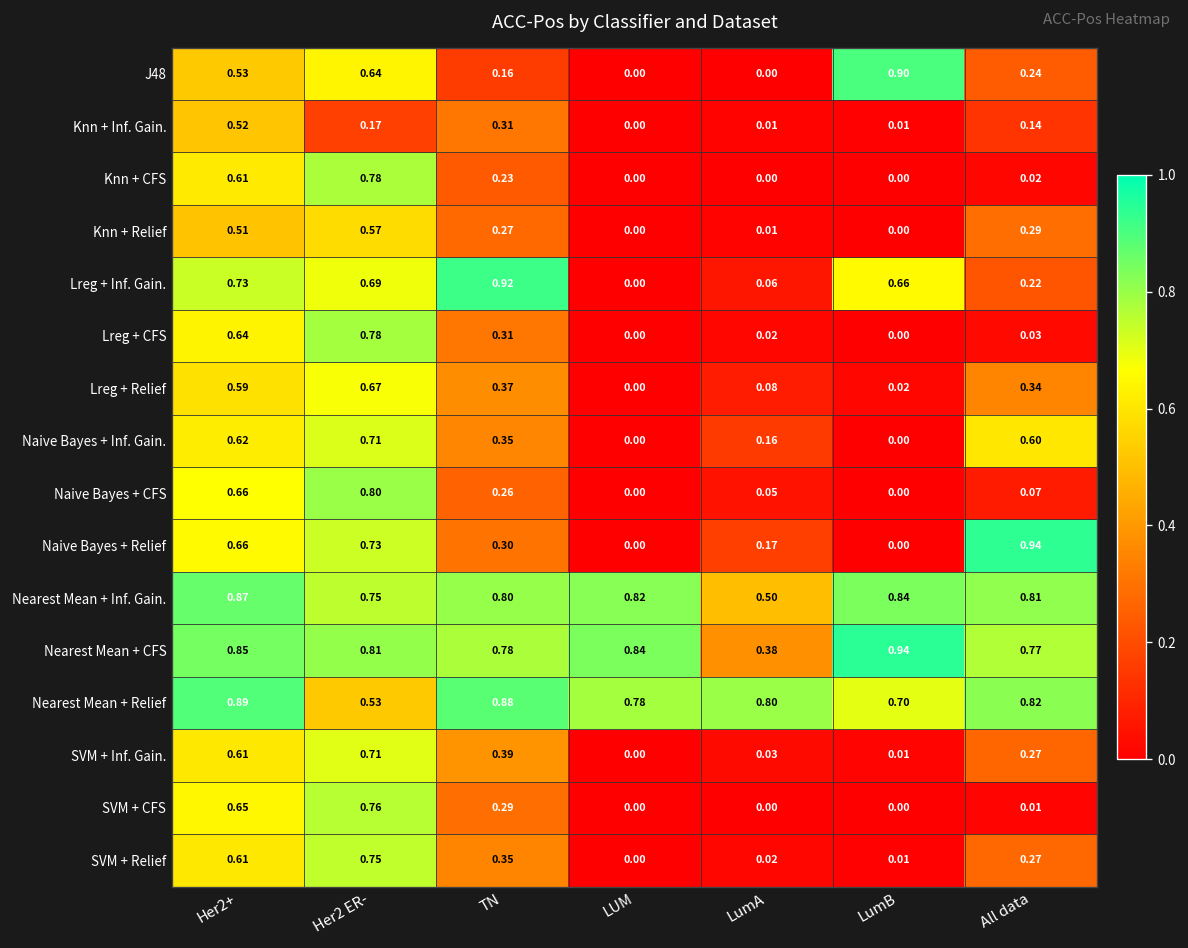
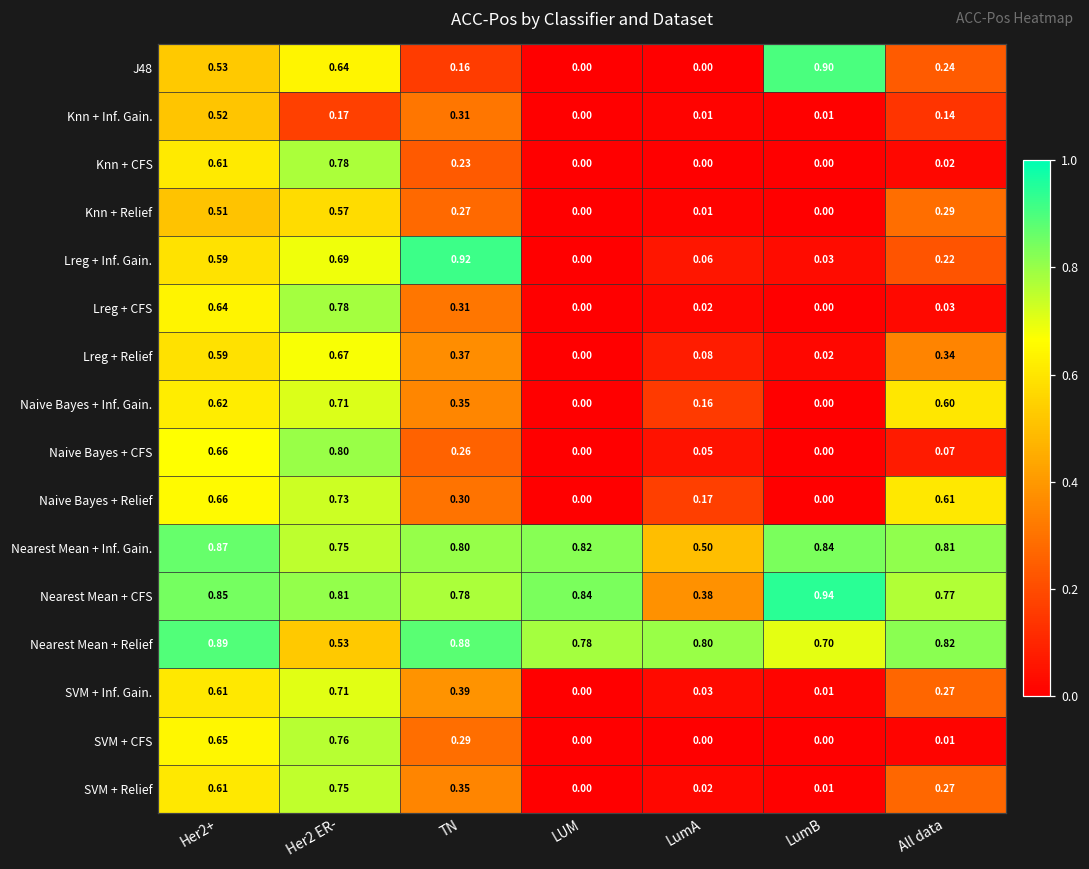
  {
    "J48": {
      "Her2+": 0.53,
      "Her2 ER-": 0.64,
      "TN": 0.16,
      "LUM": 0.00,
      "LumA": 0.00,
      "LumB": 0.90,
      "All data": 0.24
    },
    "Knn + Inf. Gain.": {
      "Her2+": 0.52,
      "Her2 ER-": 0.17,
      "TN": 0.31,
      "LUM": 0.00,
      "LumA": 0.01,
      "LumB": 0.01,
      "All data": 0.14
    },
    "Knn + CFS": {
      "Her2+": 0.61,
      "Her2 ER-": 0.78,
      "TN": 0.23,
      "LUM": 0.00,
      "LumA": 0.00,
      "LumB": 0.00,
      "All data": 0.02
    },
    "Knn + Relief": {
      "Her2+": 0.51,
      "Her2 ER-": 0.57,
      "TN": 0.27,
      "LUM": 0.00,
      "LumA": 0.01,
      "LumB": 0.00,
      "All data": 0.29
    },
    "Lreg + Inf. Gain.": {
-     "Her2+": 0.73,
+     "Her2+": 0.59,
      "Her2 ER-": 0.69,
      "TN": 0.92,
      "LUM": 0.00,
      "LumA": 0.06,
-     "LumB": 0.66,
+     "LumB": 0.03,
      "All data": 0.22
    },
    "Lreg + CFS": {
      "Her2+": 0.64,
      "Her2 ER-": 0.78,
      "TN": 0.31,
      "LUM": 0.00,
      "LumA": 0.02,
      "LumB": 0.00,
      "All data": 0.03
    },
    "Lreg + Relief": {
      "Her2+": 0.59,
      "Her2 ER-": 0.67,
      "TN": 0.37,
      "LUM": 0.00,
      "LumA": 0.08,
      "LumB": 0.02,
      "All data": 0.34
    },
    "Naive Bayes + Inf. Gain.": {
      "Her2+": 0.62,
      "Her2 ER-": 0.71,
      "TN": 0.35,
      "LUM": 0.00,
      "LumA": 0.16,
      "LumB": 0.00,
      "All data": 0.60
    },
    "Naive Bayes + CFS": {
      "Her2+": 0.66,
      "Her2 ER-": 0.80,
      "TN": 0.26,
      "LUM": 0.00,
      "LumA": 0.05,
      "LumB": 0.00,
      "All data": 0.07
    },
    "Naive Bayes + Relief": {
      "Her2+": 0.66,
      "Her2 ER-": 0.73,
      "TN": 0.30,
      "LUM": 0.00,
      "LumA": 0.17,
      "LumB": 0.00,
-     "All data": 0.94
+     "All data": 0.61
    },
    "Nearest Mean + Inf. Gain.": {
      "Her2+": 0.87,
      "Her2 ER-": 0.75,
      "TN": 0.80,
      "LUM": 0.82,
      "LumA": 0.50,
      "LumB": 0.84,
      "All data": 0.81
    },
    "Nearest Mean + CFS": {
      "Her2+": 0.85,
      "Her2 ER-": 0.81,
      "TN": 0.78,
      "LUM": 0.84,
      "LumA": 0.38,
      "LumB": 0.94,
      "All data": 0.77
    },
    "Nearest Mean + Relief": {
      "Her2+": 0.89,
      "Her2 ER-": 0.53,
      "TN": 0.88,
      "LUM": 0.78,
      "LumA": 0.80,
      "LumB": 0.70,
      "All data": 0.82
    },
    "SVM + Inf. Gain.": {
      "Her2+": 0.61,
      "Her2 ER-": 0.71,
      "TN": 0.39,
      "LUM": 0.00,
      "LumA": 0.03,
      "LumB": 0.01,
      "All data": 0.27
    },
    "SVM + CFS": {
      "Her2+": 0.65,
      "Her2 ER-": 0.76,
      "TN": 0.29,
      "LUM": 0.00,
      "LumA": 0.00,
      "LumB": 0.00,
      "All data": 0.01
    },
    "SVM + Relief": {
      "Her2+": 0.61,
      "Her2 ER-": 0.75,
      "TN": 0.35,
      "LUM": 0.00,
      "LumA": 0.02,
      "LumB": 0.01,
      "All data": 0.27
    }
  }
